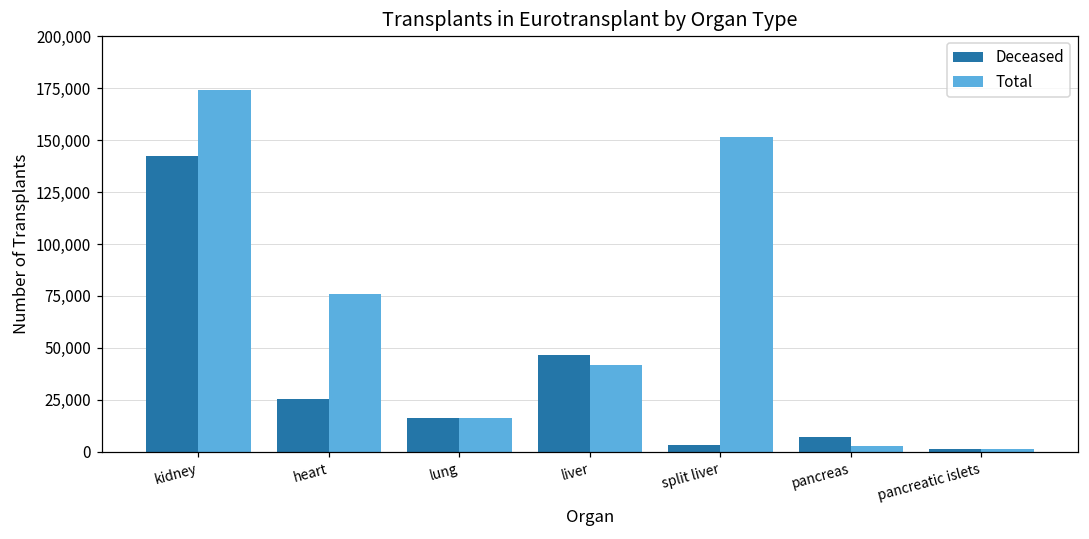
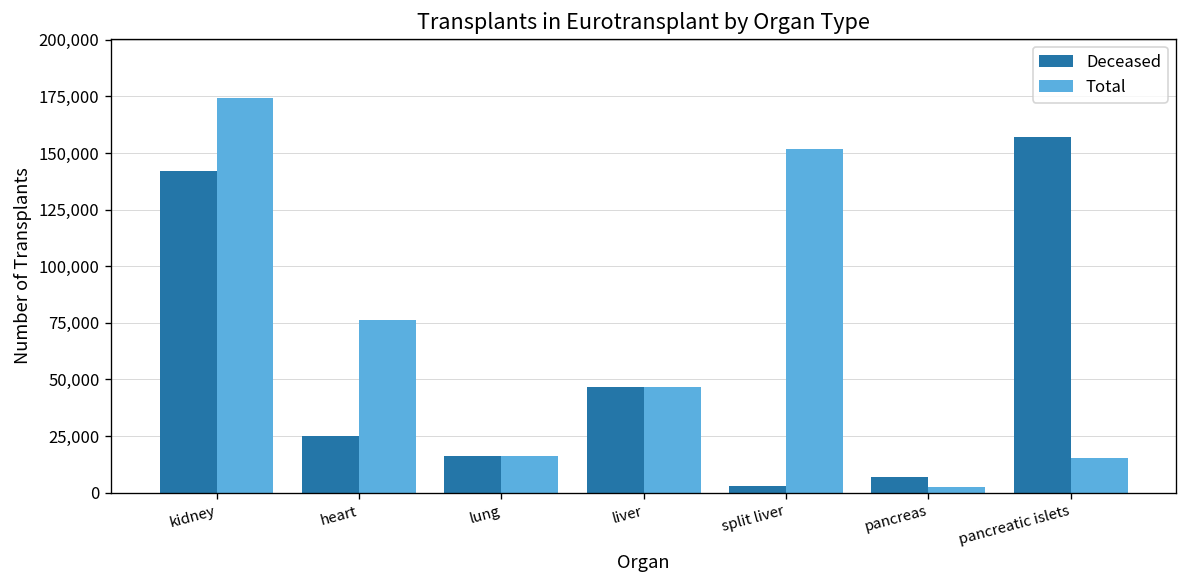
  {
    "Deceased": {
      "kidney": "142,000",
      "heart": "25,000",
      "lung": "16,000",
      "liver": "47,000",
      "split liver": "3,000",
      "pancreas": "7,000",
-     "pancreatic islets": "1,000"
+     "pancreatic islets": "157,000"
    },
    "Total": {
      "kidney": "174,000",
      "heart": "76,000",
      "lung": "16,000",
-     "liver": "42,000",
+     "liver": "47,000",
      "split liver": "152,000",
      "pancreas": "3,000",
-     "pancreatic islets": "1,000"
+     "pancreatic islets": "15,000"
    }
  }
